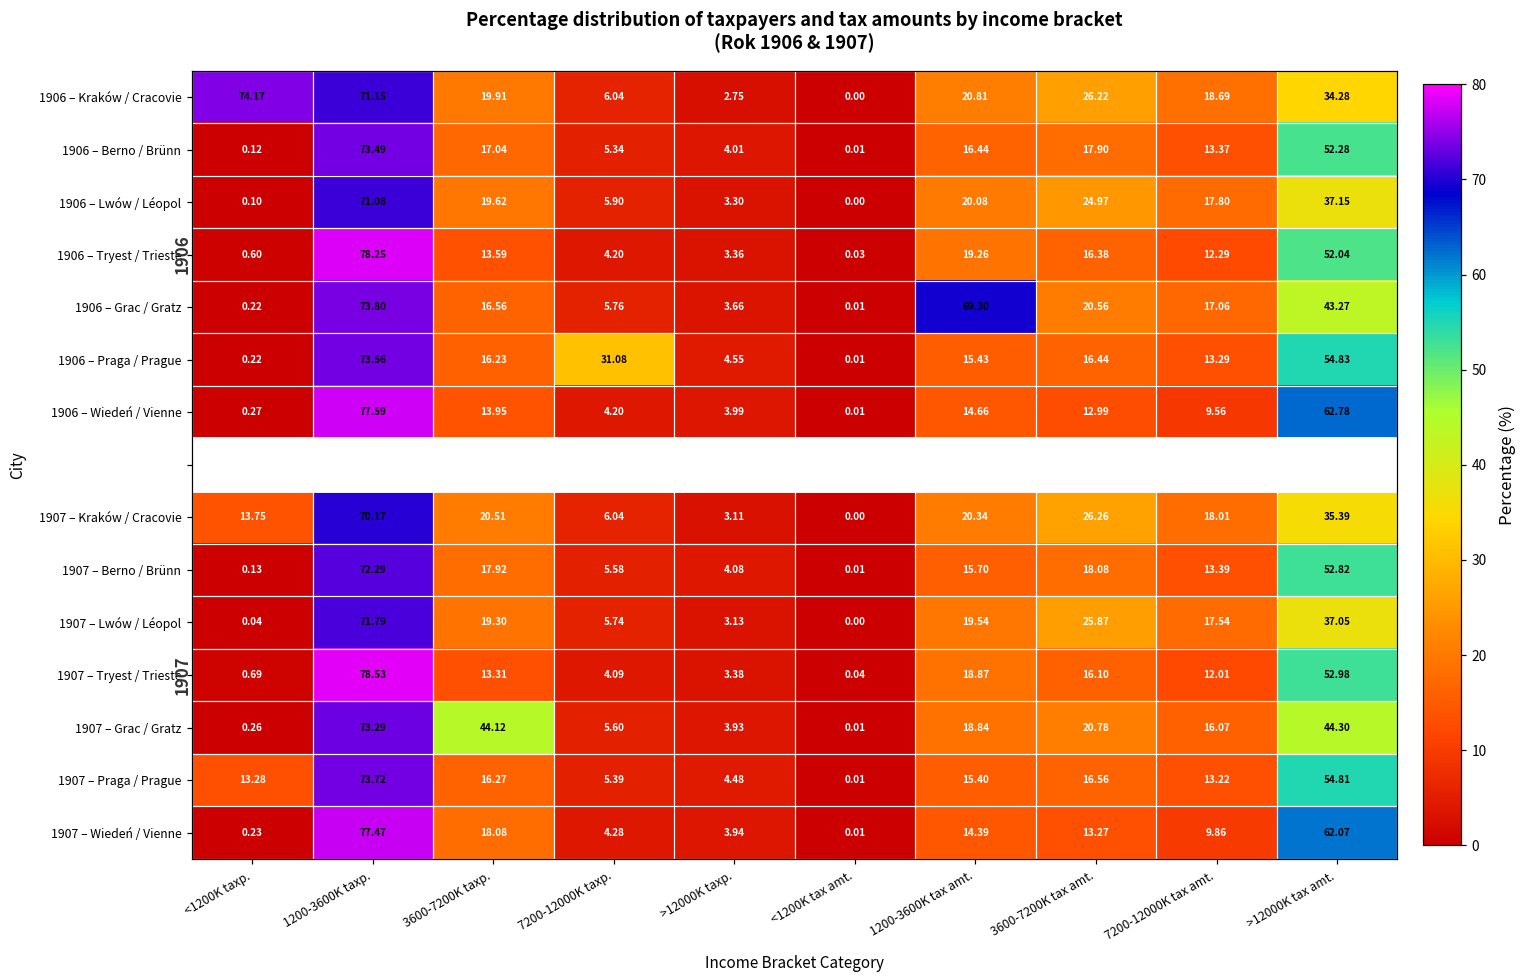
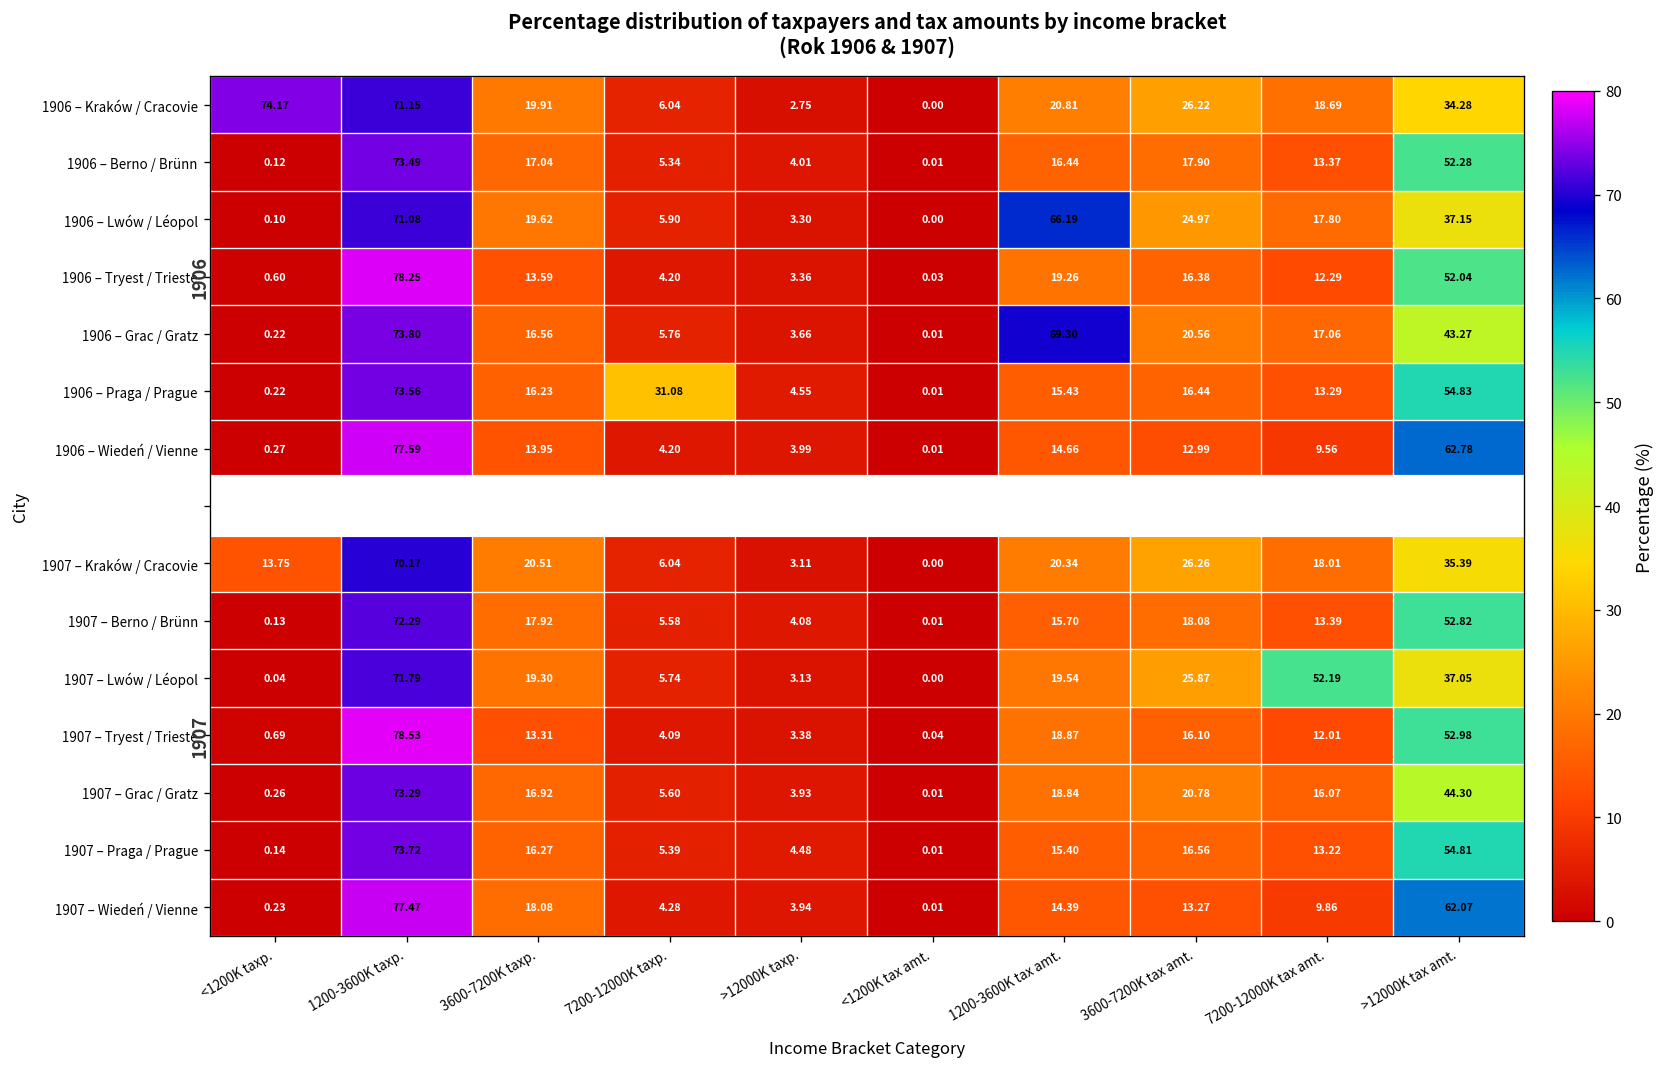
  {
    "1906 – Kraków / Cracovie": {
      "<1200K taxp.": 74.17,
      "1200-3600K taxp.": 71.15,
      "3600-7200K taxp.": 19.91,
      "7200-12000K taxp.": 6.04,
      ">12000K taxp.": 2.75,
      "<1200K tax amt.": 0.00,
      "1200-3600K tax amt.": 20.81,
      "3600-7200K tax amt.": 26.22,
      "7200-12000K tax amt.": 18.69,
      ">12000K tax amt.": 34.28
    },
    "1906 – Berno / Brünn": {
      "<1200K taxp.": 0.12,
      "1200-3600K taxp.": 73.49,
      "3600-7200K taxp.": 17.04,
      "7200-12000K taxp.": 5.34,
      ">12000K taxp.": 4.01,
      "<1200K tax amt.": 0.01,
      "1200-3600K tax amt.": 16.44,
      "3600-7200K tax amt.": 17.90,
      "7200-12000K tax amt.": 13.37,
      ">12000K tax amt.": 52.28
    },
    "1906 – Lwów / Léopol": {
      "<1200K taxp.": 0.10,
      "1200-3600K taxp.": 71.08,
      "3600-7200K taxp.": 19.62,
      "7200-12000K taxp.": 5.90,
      ">12000K taxp.": 3.30,
      "<1200K tax amt.": 0.00,
-     "1200-3600K tax amt.": 20.08,
+     "1200-3600K tax amt.": 66.19,
      "3600-7200K tax amt.": 24.97,
      "7200-12000K tax amt.": 17.80,
      ">12000K tax amt.": 37.15
    },
    "1906 – Tryest / Trieste": {
      "<1200K taxp.": 0.60,
      "1200-3600K taxp.": 78.25,
      "3600-7200K taxp.": 13.59,
      "7200-12000K taxp.": 4.20,
      ">12000K taxp.": 3.36,
      "<1200K tax amt.": 0.03,
      "1200-3600K tax amt.": 19.26,
      "3600-7200K tax amt.": 16.38,
      "7200-12000K tax amt.": 12.29,
      ">12000K tax amt.": 52.04
    },
    "1906 – Grac / Gratz": {
      "<1200K taxp.": 0.22,
      "1200-3600K taxp.": 73.80,
      "3600-7200K taxp.": 16.56,
      "7200-12000K taxp.": 5.76,
      ">12000K taxp.": 3.66,
      "<1200K tax amt.": 0.01,
      "1200-3600K tax amt.": 69.30,
      "3600-7200K tax amt.": 20.56,
      "7200-12000K tax amt.": 17.06,
      ">12000K tax amt.": 43.27
    },
    "1906 – Praga / Prague": {
      "<1200K taxp.": 0.22,
      "1200-3600K taxp.": 73.56,
      "3600-7200K taxp.": 16.23,
      "7200-12000K taxp.": 31.08,
      ">12000K taxp.": 4.55,
      "<1200K tax amt.": 0.01,
      "1200-3600K tax amt.": 15.43,
      "3600-7200K tax amt.": 16.44,
      "7200-12000K tax amt.": 13.29,
      ">12000K tax amt.": 54.83
    },
    "1906 – Wiedeń / Vienne": {
      "<1200K taxp.": 0.27,
      "1200-3600K taxp.": 77.59,
      "3600-7200K taxp.": 13.95,
      "7200-12000K taxp.": 4.20,
      ">12000K taxp.": 3.99,
      "<1200K tax amt.": 0.01,
      "1200-3600K tax amt.": 14.66,
      "3600-7200K tax amt.": 12.99,
      "7200-12000K tax amt.": 9.56,
      ">12000K tax amt.": 62.78
    },
    "1907 – Kraków / Cracovie": {
      "<1200K taxp.": 13.75,
      "1200-3600K taxp.": 70.17,
      "3600-7200K taxp.": 20.51,
      "7200-12000K taxp.": 6.04,
      ">12000K taxp.": 3.11,
      "<1200K tax amt.": 0.00,
      "1200-3600K tax amt.": 20.34,
      "3600-7200K tax amt.": 26.26,
      "7200-12000K tax amt.": 18.01,
      ">12000K tax amt.": 35.39
    },
    "1907 – Berno / Brünn": {
      "<1200K taxp.": 0.13,
      "1200-3600K taxp.": 72.29,
      "3600-7200K taxp.": 17.92,
      "7200-12000K taxp.": 5.58,
      ">12000K taxp.": 4.08,
      "<1200K tax amt.": 0.01,
      "1200-3600K tax amt.": 15.70,
      "3600-7200K tax amt.": 18.08,
      "7200-12000K tax amt.": 13.39,
      ">12000K tax amt.": 52.82
    },
    "1907 – Lwów / Léopol": {
      "<1200K taxp.": 0.04,
      "1200-3600K taxp.": 71.79,
      "3600-7200K taxp.": 19.30,
      "7200-12000K taxp.": 5.74,
      ">12000K taxp.": 3.13,
      "<1200K tax amt.": 0.00,
      "1200-3600K tax amt.": 19.54,
      "3600-7200K tax amt.": 25.87,
-     "7200-12000K tax amt.": 17.54,
+     "7200-12000K tax amt.": 52.19,
      ">12000K tax amt.": 37.05
    },
    "1907 – Tryest / Trieste": {
      "<1200K taxp.": 0.69,
      "1200-3600K taxp.": 78.53,
      "3600-7200K taxp.": 13.31,
      "7200-12000K taxp.": 4.09,
      ">12000K taxp.": 3.38,
      "<1200K tax amt.": 0.04,
      "1200-3600K tax amt.": 18.87,
      "3600-7200K tax amt.": 16.10,
      "7200-12000K tax amt.": 12.01,
      ">12000K tax amt.": 52.98
    },
    "1907 – Grac / Gratz": {
      "<1200K taxp.": 0.26,
      "1200-3600K taxp.": 73.29,
-     "3600-7200K taxp.": 44.12,
+     "3600-7200K taxp.": 16.92,
      "7200-12000K taxp.": 5.60,
      ">12000K taxp.": 3.93,
      "<1200K tax amt.": 0.01,
      "1200-3600K tax amt.": 18.84,
      "3600-7200K tax amt.": 20.78,
      "7200-12000K tax amt.": 16.07,
      ">12000K tax amt.": 44.30
    },
    "1907 – Praga / Prague": {
-     "<1200K taxp.": 13.28,
+     "<1200K taxp.": 0.14,
      "1200-3600K taxp.": 73.72,
      "3600-7200K taxp.": 16.27,
      "7200-12000K taxp.": 5.39,
      ">12000K taxp.": 4.48,
      "<1200K tax amt.": 0.01,
      "1200-3600K tax amt.": 15.40,
      "3600-7200K tax amt.": 16.56,
      "7200-12000K tax amt.": 13.22,
      ">12000K tax amt.": 54.81
    },
    "1907 – Wiedeń / Vienne": {
      "<1200K taxp.": 0.23,
      "1200-3600K taxp.": 77.47,
      "3600-7200K taxp.": 18.08,
      "7200-12000K taxp.": 4.28,
      ">12000K taxp.": 3.94,
      "<1200K tax amt.": 0.01,
      "1200-3600K tax amt.": 14.39,
      "3600-7200K tax amt.": 13.27,
      "7200-12000K tax amt.": 9.86,
      ">12000K tax amt.": 62.07
    }
  }
